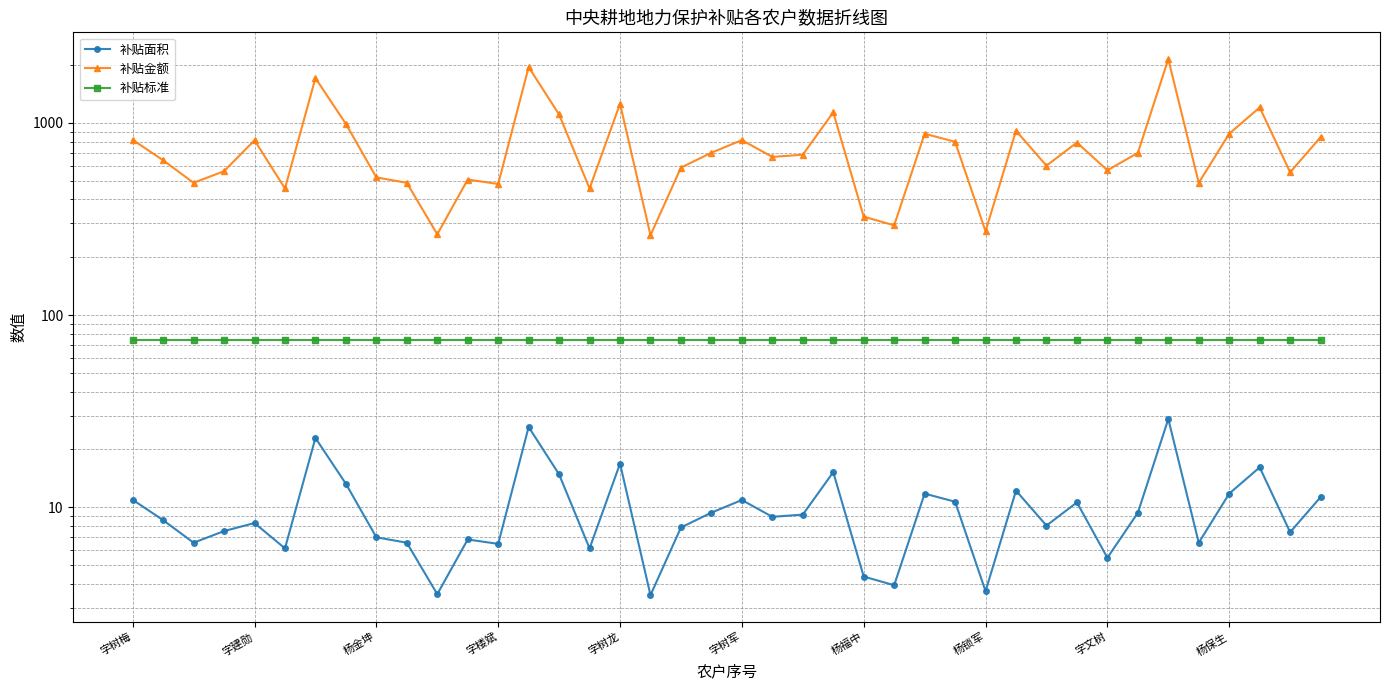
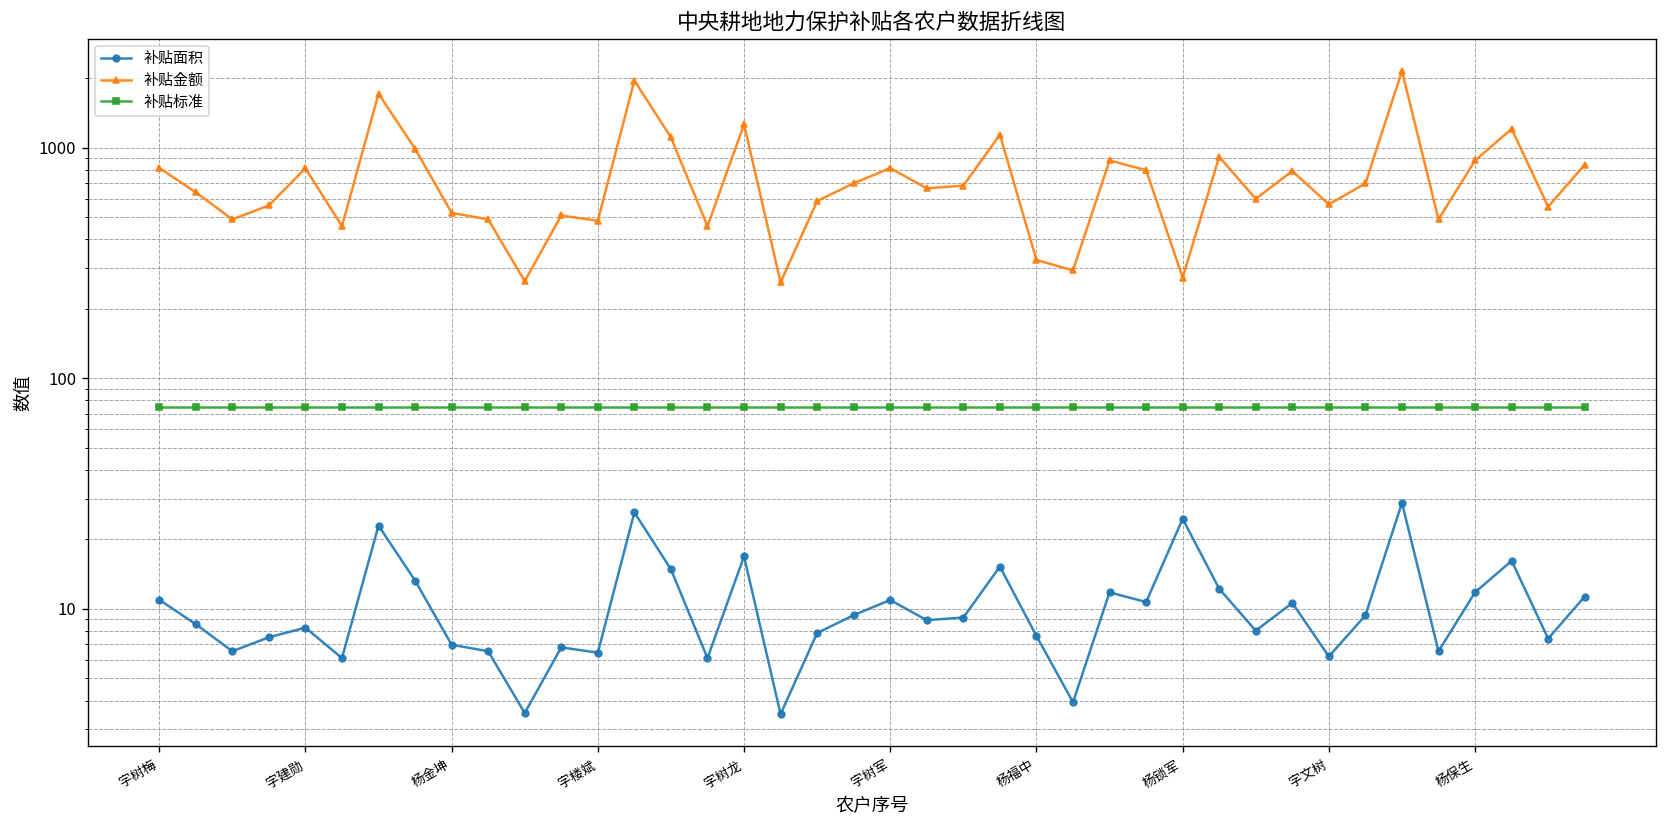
  {
    "补贴面积": {
      "字树梅": 11,
      "字建勋": 8.3,
      "杨金坤": 7.0,
      "字楼斌": 6.5,
      "字树龙": 17,
      "字树军": 11,
-     "杨福中": 4.4,
-     "杨锁军": 3.7,
-     "字文树": 5.5,
+     "杨福中": 7.6,
+     "杨锁军": 25,
+     "字文树": 6.2,
      "杨保生": 12
    },
    "补贴金额": {
      "字树梅": 820,
      "字建勋": 810,
      "杨金坤": 520,
      "字楼斌": 480,
      "字树龙": 1300,
      "字树军": 810,
      "杨福中": 330,
      "杨锁军": 270,
      "字文树": 570,
      "杨保生": 900
    },
    "补贴标准": {
      "字树梅": 75,
      "字建勋": 75,
      "杨金坤": 75,
      "字楼斌": 75,
      "字树龙": 75,
      "字树军": 75,
      "杨福中": 75,
      "杨锁军": 75,
      "字文树": 75,
      "杨保生": 75
    }
  }
